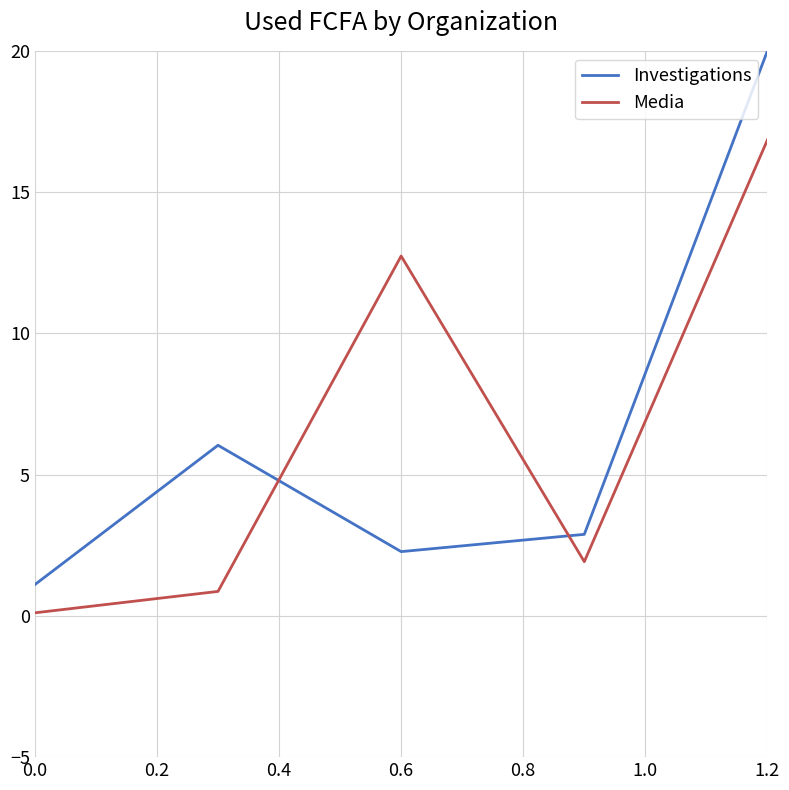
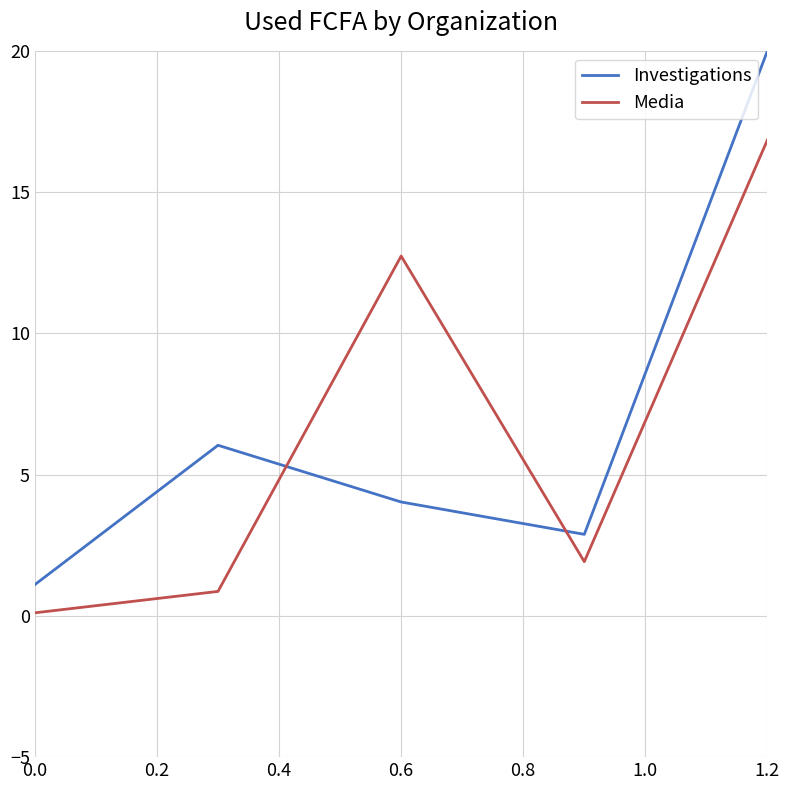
  {
    "Investigations": {
      "0.0": 1.1,
-     "0.6": 2.3,
+     "0.6": 4.0,
      "1.2": 20.0
    },
    "Media": {
      "0.0": 0.1,
      "0.6": 12.7,
      "1.2": 16.8
    }
  }
